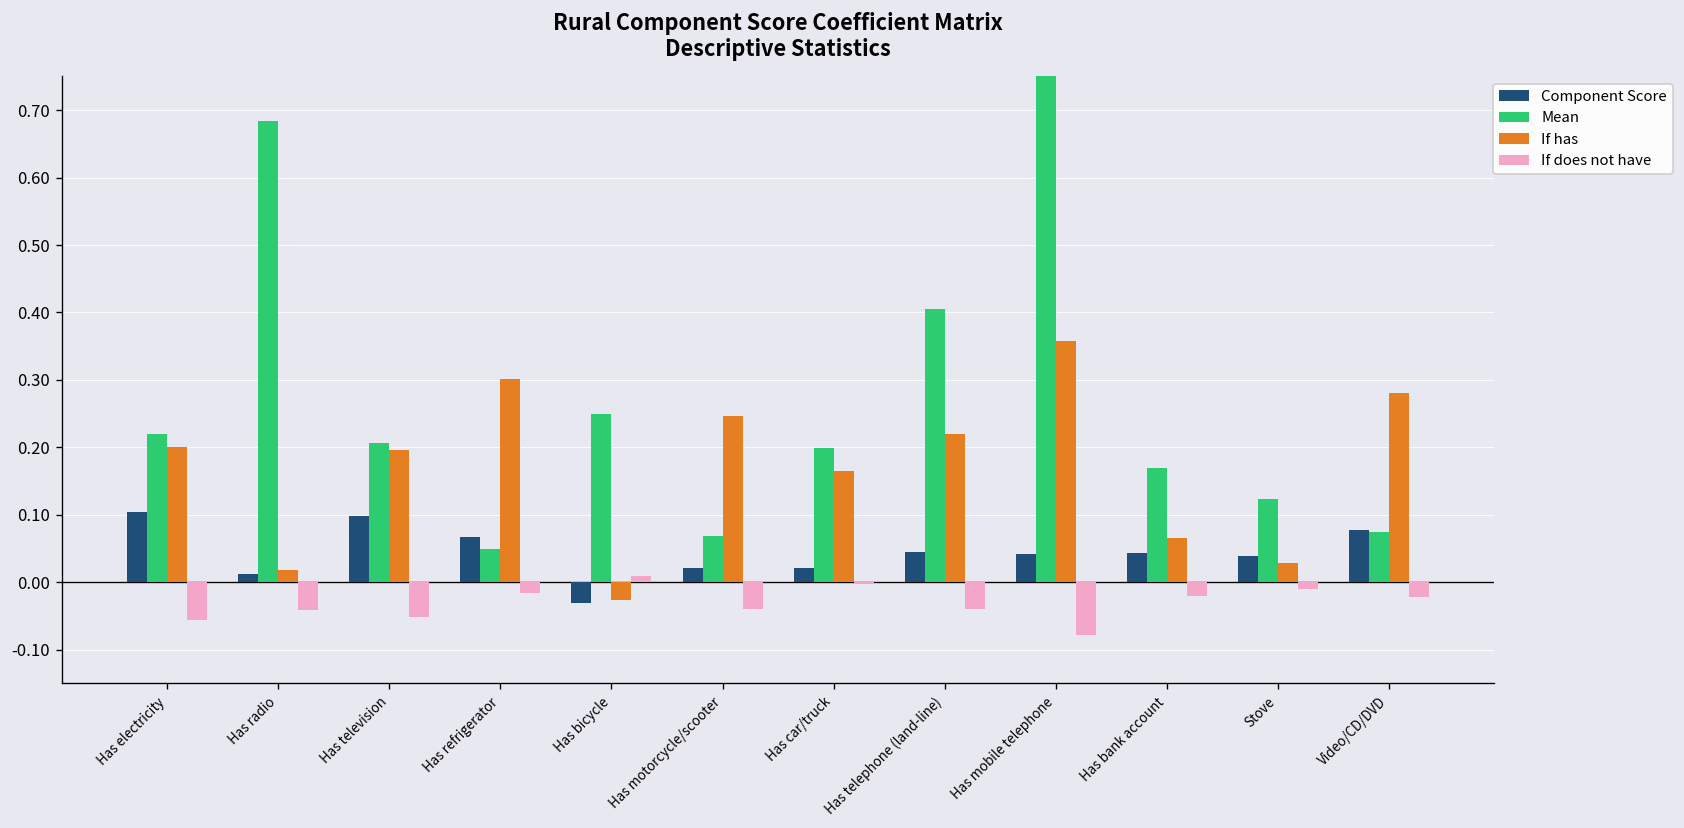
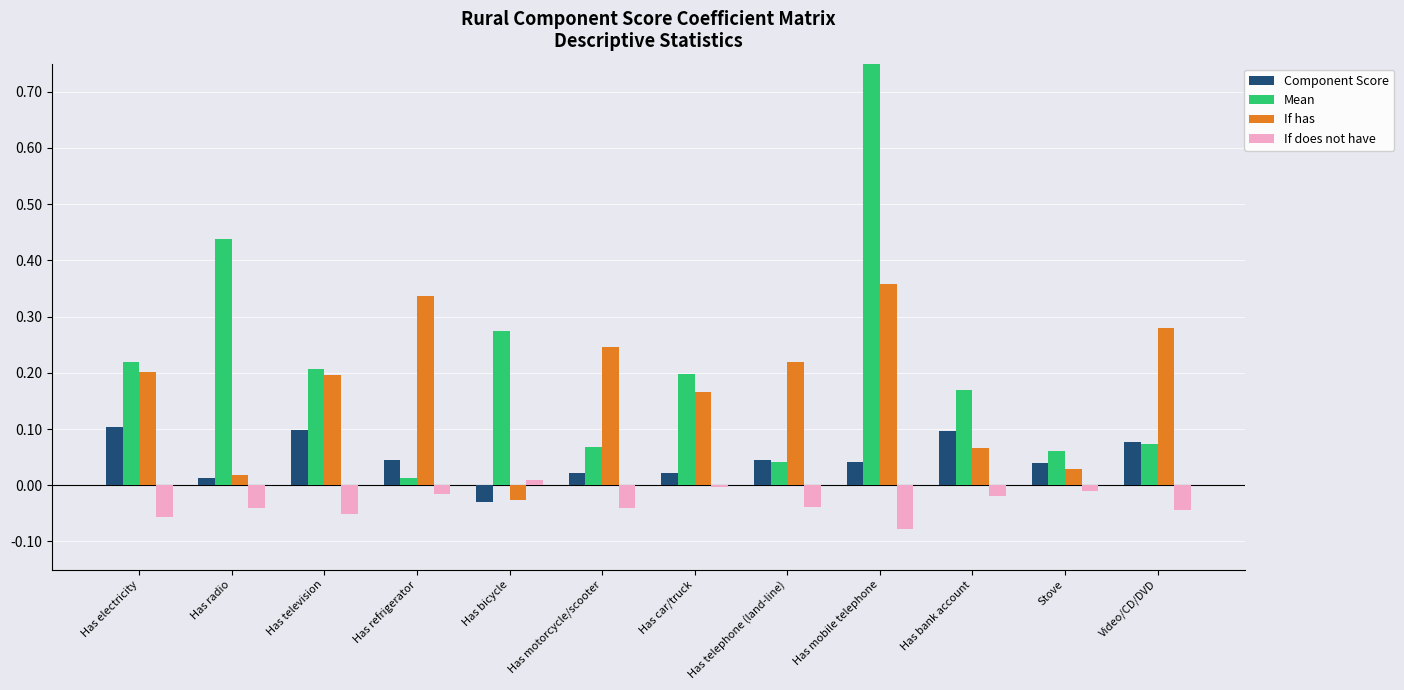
  {
    "Component Score": {
      "Has electricity": 0.10,
      "Has radio": 0.01,
      "Has television": 0.10,
-     "Has refrigerator": 0.07,
+     "Has refrigerator": 0.05,
      "Has bicycle": -0.03,
      "Has motorcycle/scooter": 0.02,
      "Has car/truck": 0.02,
      "Has telephone (land-line)": 0.04,
      "Has mobile telephone": 0.04,
-     "Has bank account": 0.04,
+     "Has bank account": 0.10,
      "Stove": 0.04,
      "Video/CD/DVD": 0.08
    },
    "Mean": {
      "Has electricity": 0.22,
-     "Has radio": 0.68,
+     "Has radio": 0.44,
      "Has television": 0.21,
-     "Has refrigerator": 0.05,
-     "Has bicycle": 0.25,
+     "Has refrigerator": 0.01,
+     "Has bicycle": 0.27,
      "Has motorcycle/scooter": 0.07,
      "Has car/truck": 0.20,
-     "Has telephone (land-line)": 0.41,
+     "Has telephone (land-line)": 0.04,
      "Has bank account": 0.17,
-     "Stove": 0.12,
+     "Stove": 0.06,
      "Video/CD/DVD": 0.07
    },
    "If has": {
      "Has electricity": 0.20,
      "Has radio": 0.02,
      "Has television": 0.20,
-     "Has refrigerator": 0.30,
+     "Has refrigerator": 0.34,
      "Has bicycle": -0.03,
      "Has motorcycle/scooter": 0.25,
      "Has car/truck": 0.17,
      "Has telephone (land-line)": 0.22,
      "Has mobile telephone": 0.36,
      "Has bank account": 0.07,
      "Stove": 0.03,
      "Video/CD/DVD": 0.28
    },
    "If does not have": {
      "Has electricity": -0.06,
      "Has radio": -0.04,
      "Has television": -0.05,
      "Has refrigerator": -0.02,
      "Has bicycle": 0.01,
      "Has motorcycle/scooter": -0.04,
      "Has telephone (land-line)": -0.04,
      "Has mobile telephone": -0.08,
      "Has bank account": -0.02,
      "Stove": -0.01,
-     "Video/CD/DVD": -0.02
+     "Video/CD/DVD": -0.04
    }
  }
